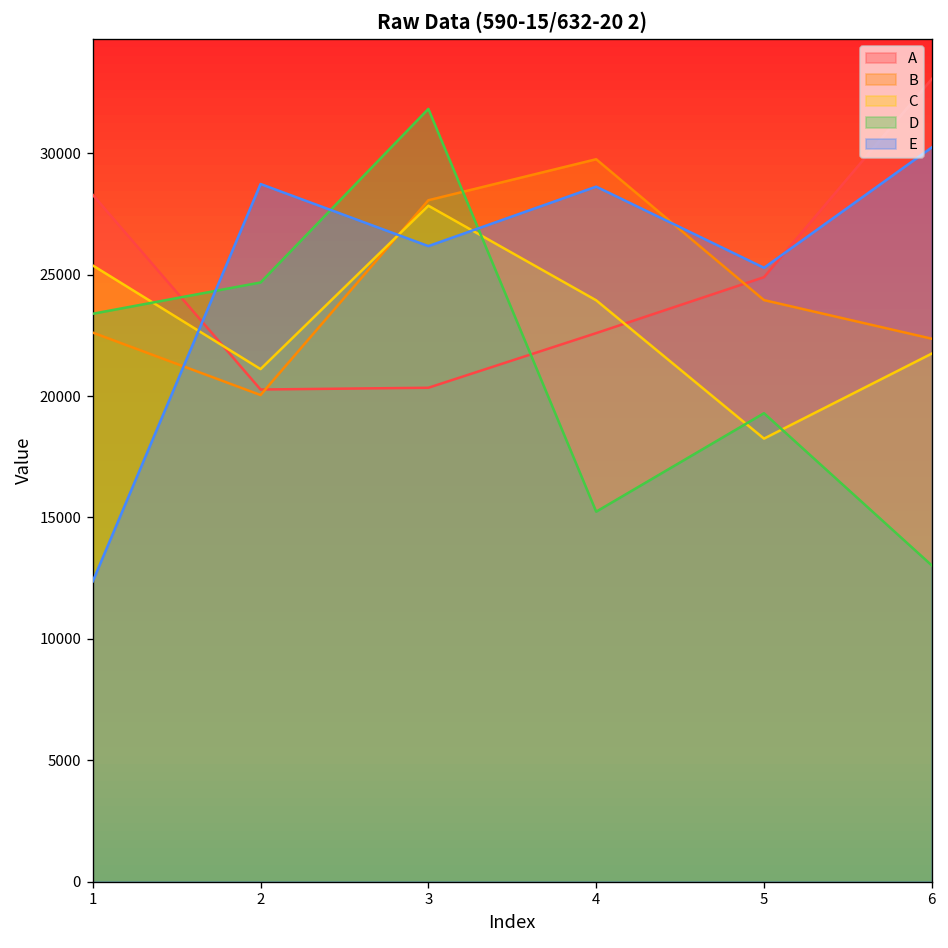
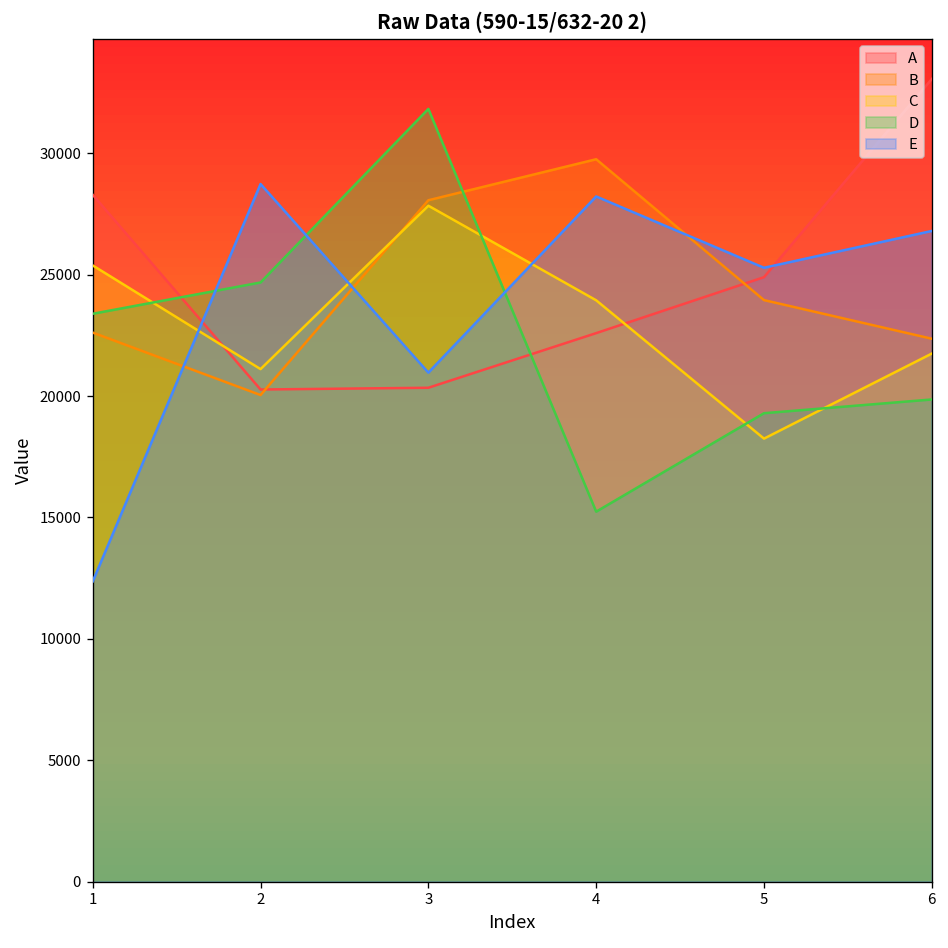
  {
    "D": {
      "1": 23400,
      "2": 24700,
      "3": 31800,
      "4": 15200,
      "5": 19300,
-     "6": 13000
+     "6": 19900
    },
    "E": {
      "1": 12400,
      "2": 28700,
-     "3": 26200,
-     "4": 28600,
+     "3": 21000,
+     "4": 28200,
      "5": 25300,
-     "6": 30200
+     "6": 26800
    }
  }
